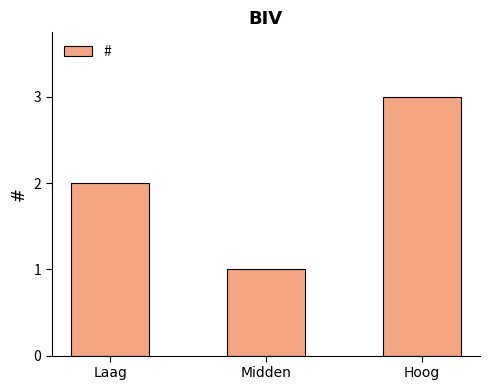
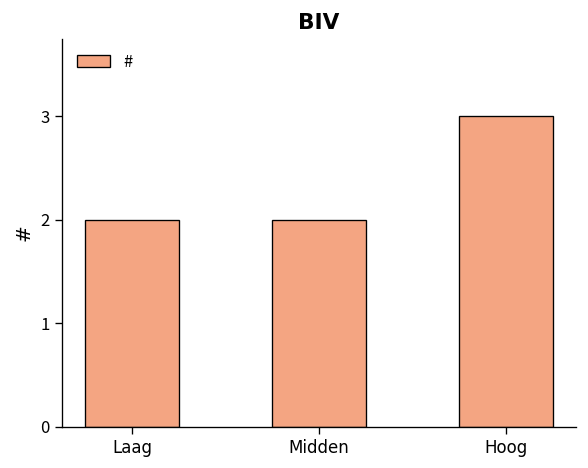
  {
    "Laag": 2,
-   "Midden": 1,
+   "Midden": 2,
    "Hoog": 3
  }
